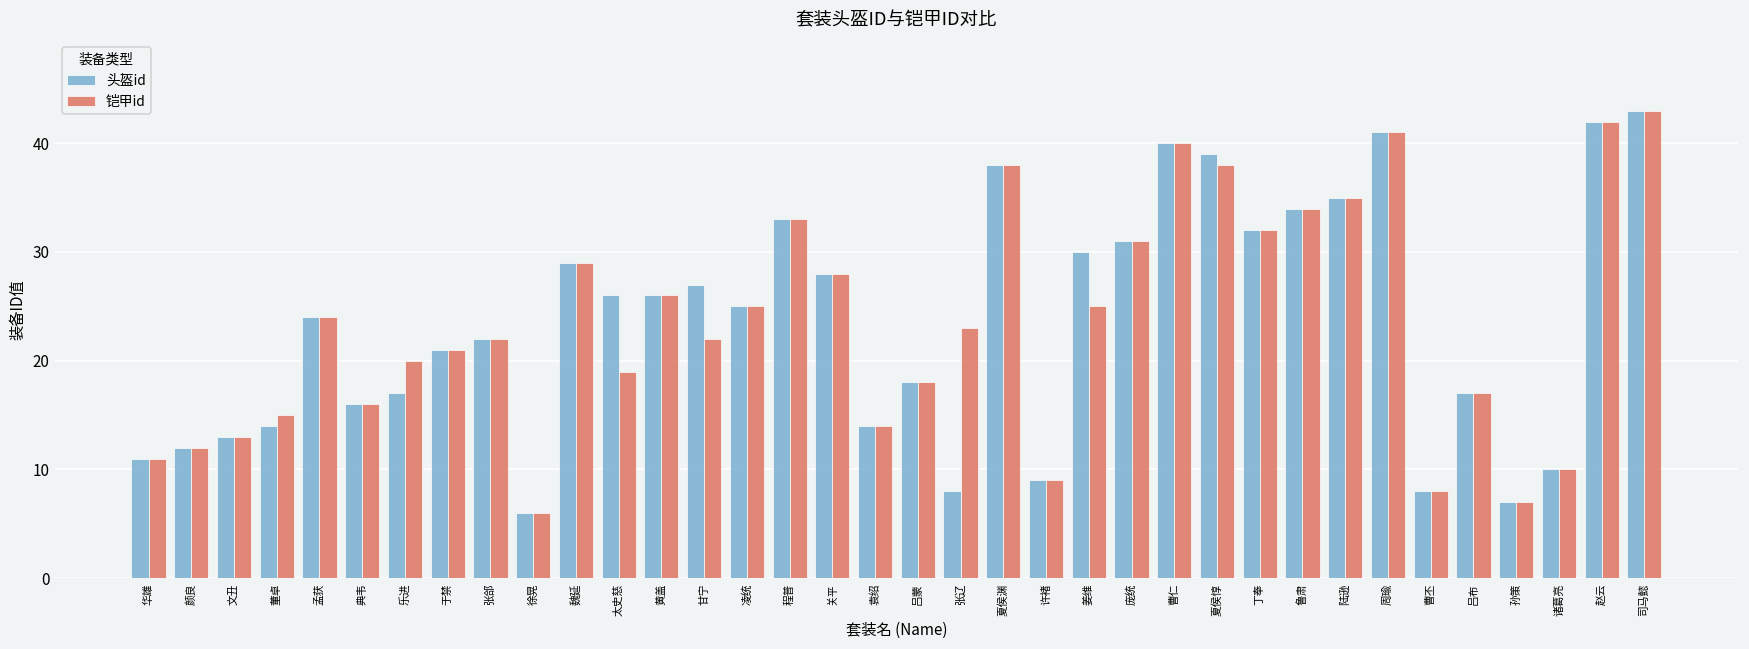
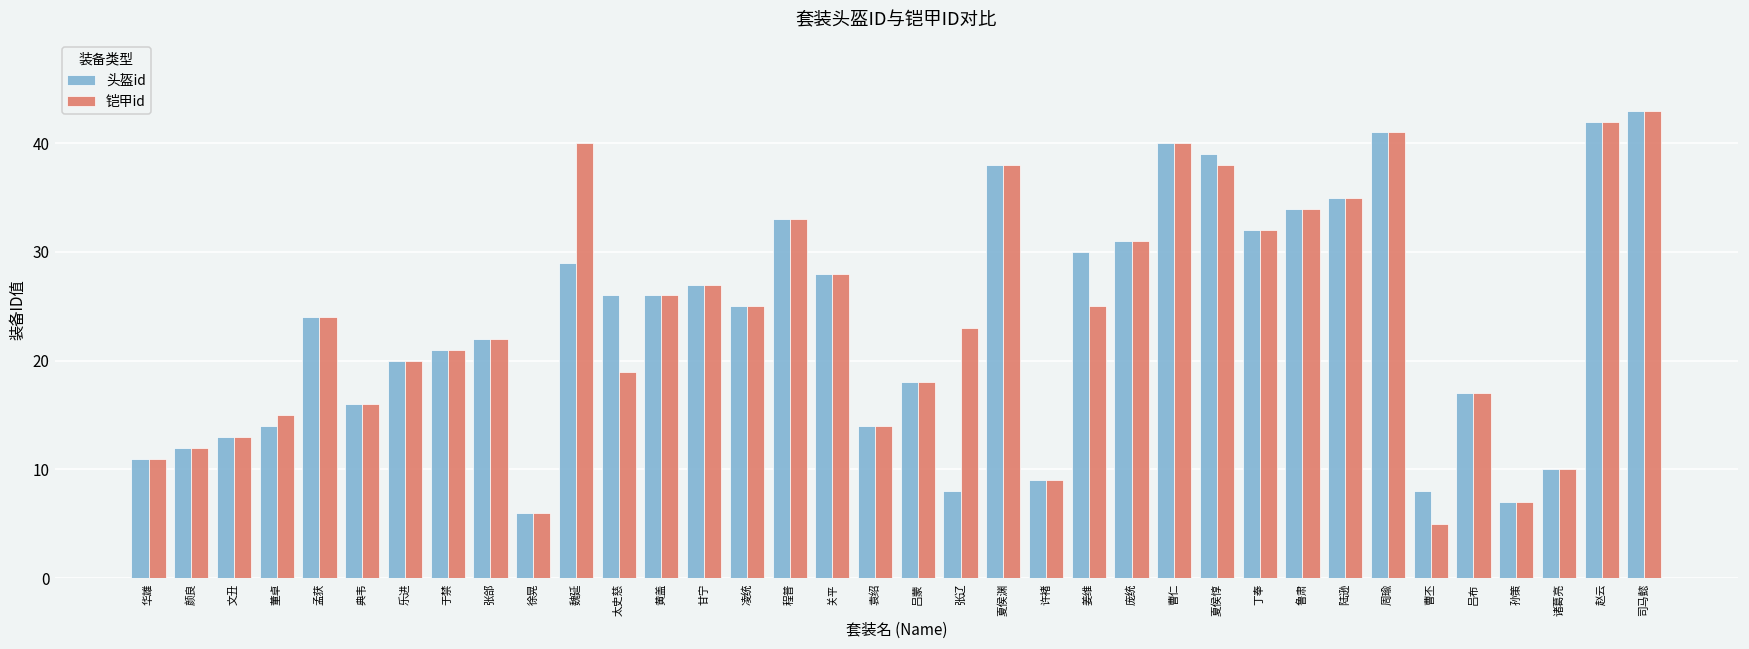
  {
    "头盔id": {
      "华雄": 11,
      "颜良": 12,
      "文丑": 13,
      "董卓": 14,
      "孟获": 24,
      "典韦": 16,
-     "乐进": 17,
+     "乐进": 20,
      "于禁": 21,
      "张郃": 22,
      "徐晃": 6,
      "魏延": 29,
      "太史慈": 26,
      "黄盖": 26,
      "甘宁": 27,
      "凌统": 25,
      "程普": 33,
      "关平": 28,
      "袁绍": 14,
      "吕蒙": 18,
      "张辽": 8,
      "夏侯渊": 38,
      "许褚": 9,
      "姜维": 30,
      "庞统": 31,
      "曹仁": 40,
      "夏侯惇": 39,
      "丁奉": 32,
      "鲁肃": 34,
      "陆逊": 35,
      "周瑜": 41,
      "曹丕": 8,
      "吕布": 17,
      "孙策": 7,
      "诸葛亮": 10,
      "赵云": 42,
      "司马懿": 43
    },
    "铠甲id": {
      "华雄": 11,
      "颜良": 12,
      "文丑": 13,
      "董卓": 15,
      "孟获": 24,
      "典韦": 16,
      "乐进": 20,
      "于禁": 21,
      "张郃": 22,
      "徐晃": 6,
-     "魏延": 29,
+     "魏延": 40,
      "太史慈": 19,
      "黄盖": 26,
-     "甘宁": 22,
+     "甘宁": 27,
      "凌统": 25,
      "程普": 33,
      "关平": 28,
      "袁绍": 14,
      "吕蒙": 18,
      "张辽": 23,
      "夏侯渊": 38,
      "许褚": 9,
      "姜维": 25,
      "庞统": 31,
      "曹仁": 40,
      "夏侯惇": 38,
      "丁奉": 32,
      "鲁肃": 34,
      "陆逊": 35,
      "周瑜": 41,
-     "曹丕": 8,
+     "曹丕": 5,
      "吕布": 17,
      "孙策": 7,
      "诸葛亮": 10,
      "赵云": 42,
      "司马懿": 43
    }
  }
